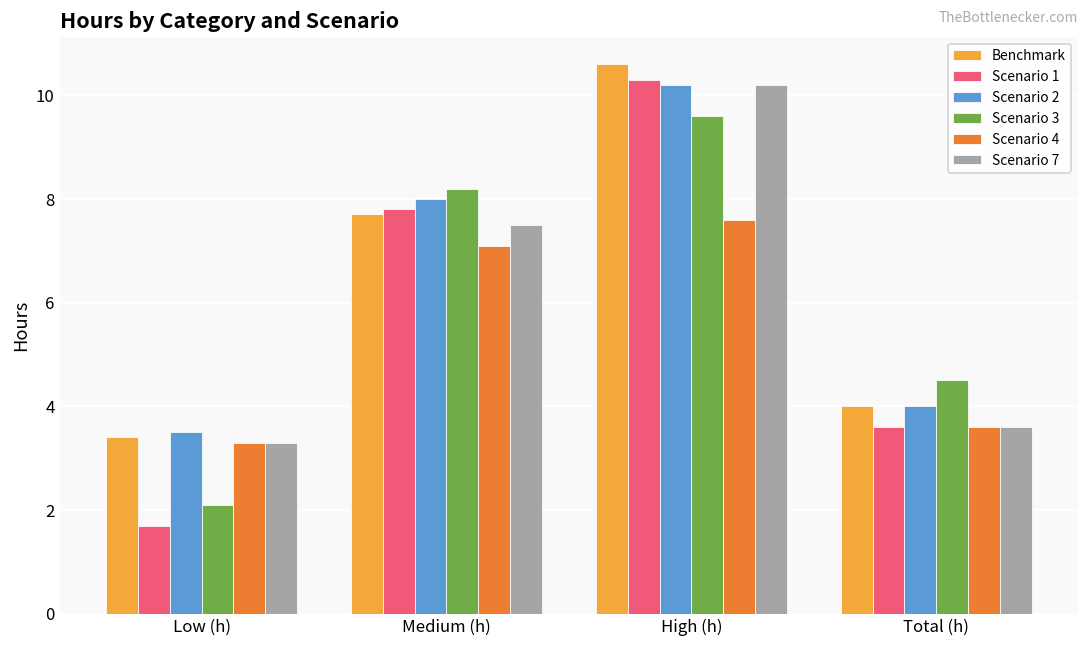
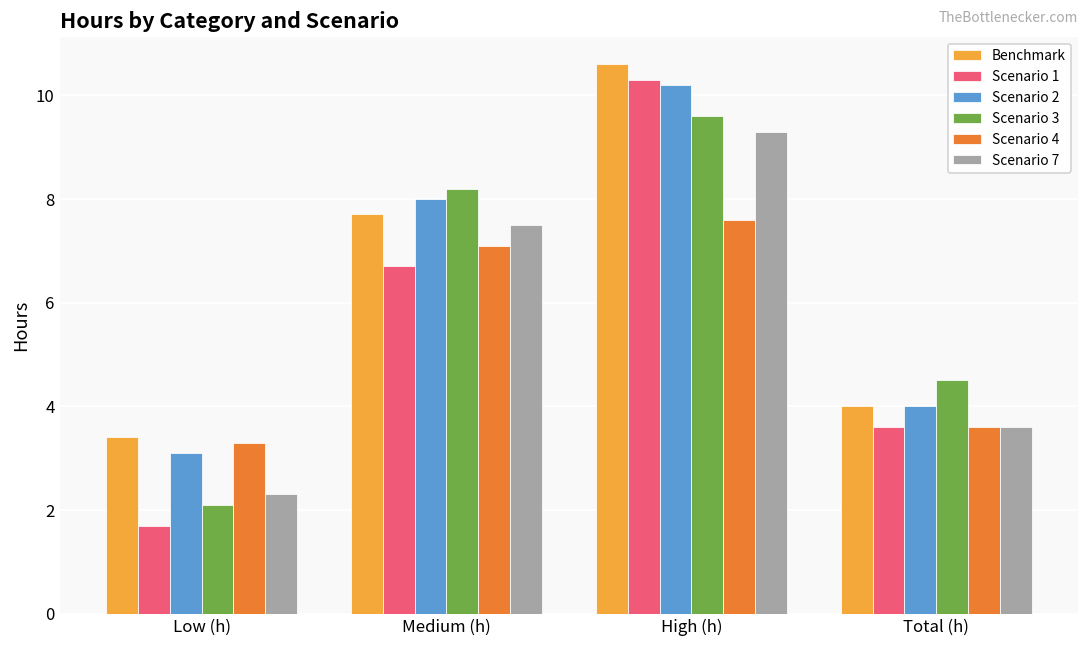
  {
    "Scenario 1": {
      "Low (h)": 1.7,
-     "Medium (h)": 7.8,
+     "Medium (h)": 6.7,
      "High (h)": 10.3,
      "Total (h)": 3.6
    },
    "Scenario 2": {
-     "Low (h)": 3.5,
+     "Low (h)": 3.1,
      "Medium (h)": 8.0,
      "High (h)": 10.2,
      "Total (h)": 4.0
    },
    "Scenario 3": {
      "Low (h)": 2.1,
      "Medium (h)": 8.2,
      "High (h)": 9.6,
      "Total (h)": 4.5
    },
    "Scenario 7": {
-     "Low (h)": 3.3,
+     "Low (h)": 2.3,
      "Medium (h)": 7.5,
-     "High (h)": 10.2,
+     "High (h)": 9.3,
      "Total (h)": 3.6
    }
  }
